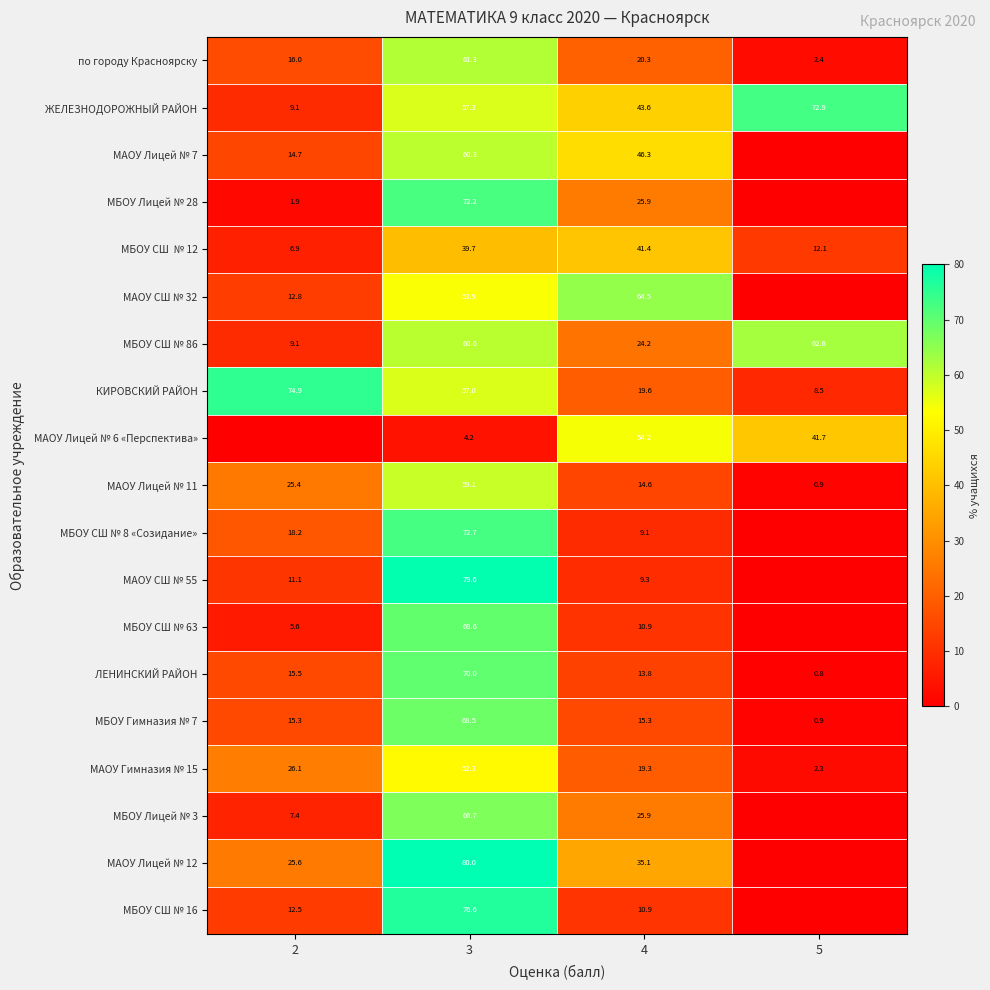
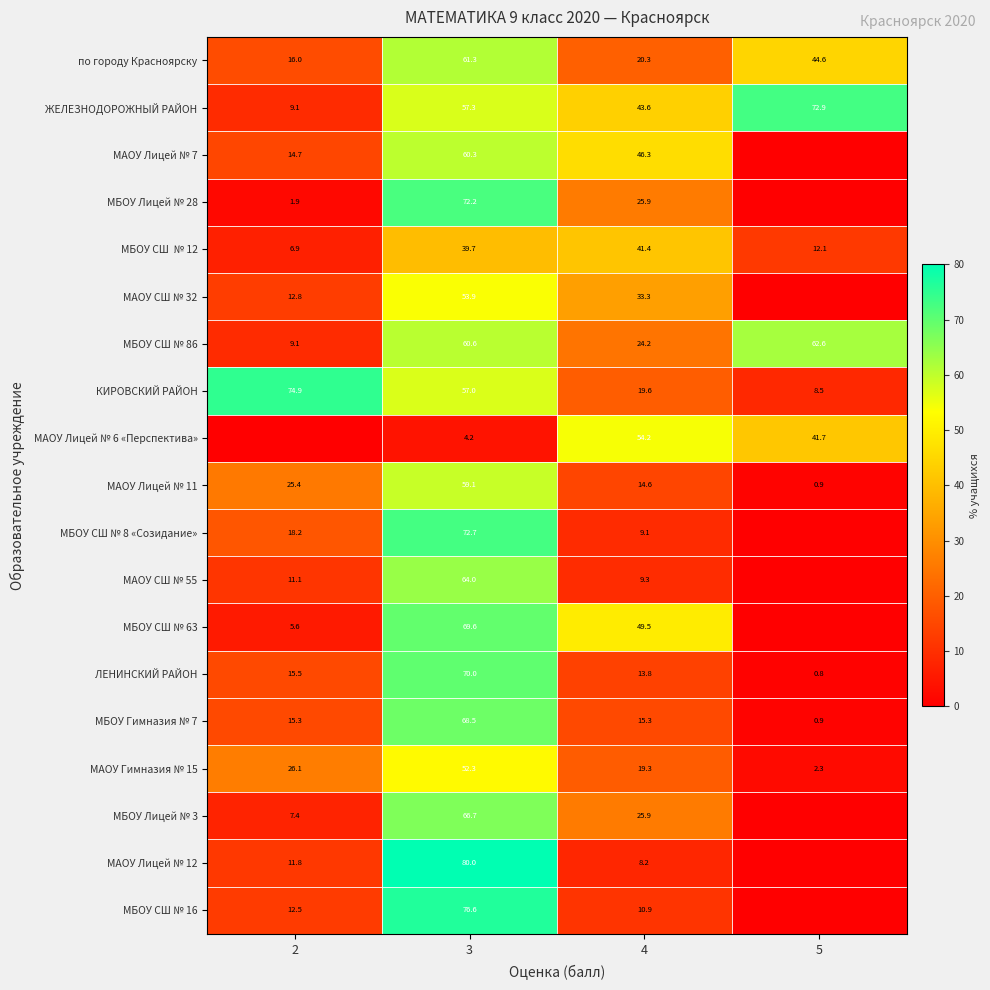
  {
    "по городу Красноярску": {
      "2": 16.0,
      "3": 61.3,
      "4": 20.3,
-     "5": 2.4
+     "5": 44.6
    },
    "ЖЕЛЕЗНОДОРОЖНЫЙ РАЙОН": {
      "2": 9.1,
      "3": 57.3,
      "4": 43.6,
      "5": 72.9
    },
    "МАОУ Лицей № 7": {
      "2": 14.7,
      "3": 60.3,
      "4": 46.3
    },
    "МБОУ Лицей № 28": {
      "2": 1.9,
      "3": 72.2,
      "4": 25.9
    },
    "МБОУ СШ № 12": {
      "2": 6.9,
      "3": 39.7,
      "4": 41.4,
      "5": 12.1
    },
    "МАОУ СШ № 32": {
      "2": 12.8,
      "3": 53.9,
-     "4": 64.5
+     "4": 33.3
    },
    "МБОУ СШ № 86": {
      "2": 9.1,
      "3": 60.6,
      "4": 24.2,
      "5": 62.6
    },
    "КИРОВСКИЙ РАЙОН": {
      "2": 74.9,
      "3": 57.0,
      "4": 19.6,
      "5": 8.5
    },
    "МАОУ Лицей № 6 «Перспектива»": {
      "3": 4.2,
      "4": 54.2,
      "5": 41.7
    },
    "МАОУ Лицей № 11": {
      "2": 25.4,
      "3": 59.1,
      "4": 14.6,
      "5": 0.9
    },
    "МБОУ СШ № 8 «Созидание»": {
      "2": 18.2,
      "3": 72.7,
      "4": 9.1
    },
    "МАОУ СШ № 55": {
      "2": 11.1,
-     "3": 79.6,
+     "3": 64.0,
      "4": 9.3
    },
    "МБОУ СШ № 63": {
      "2": 5.6,
      "3": 69.6,
-     "4": 10.9
+     "4": 49.5
    },
    "ЛЕНИНСКИЙ РАЙОН": {
      "2": 15.5,
      "3": 70.0,
      "4": 13.8,
      "5": 0.8
    },
    "МБОУ Гимназия № 7": {
      "2": 15.3,
      "3": 68.5,
      "4": 15.3,
      "5": 0.9
    },
    "МАОУ Гимназия № 15": {
      "2": 26.1,
      "3": 52.3,
      "4": 19.3,
      "5": 2.3
    },
    "МБОУ Лицей № 3": {
      "2": 7.4,
      "3": 66.7,
      "4": 25.9
    },
    "МАОУ Лицей № 12": {
-     "2": 25.6,
+     "2": 11.8,
      "3": 80.0,
-     "4": 35.1
+     "4": 8.2
    },
    "МБОУ СШ № 16": {
      "2": 12.5,
      "3": 76.6,
      "4": 10.9
    }
  }
